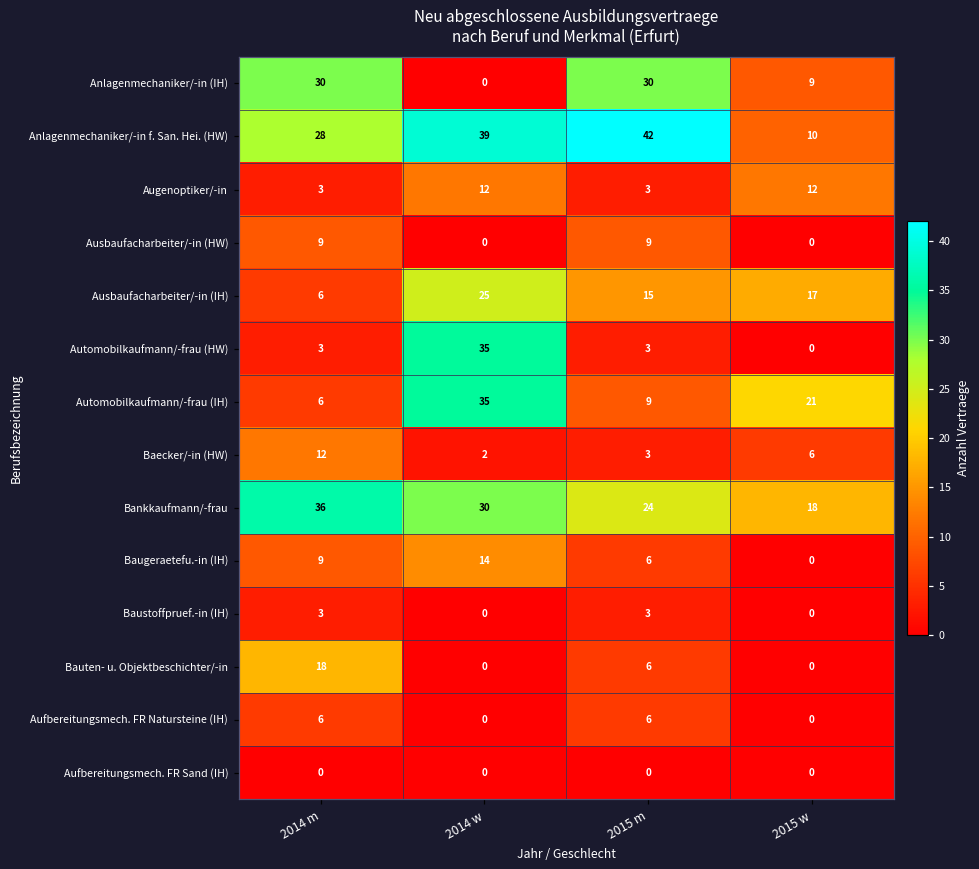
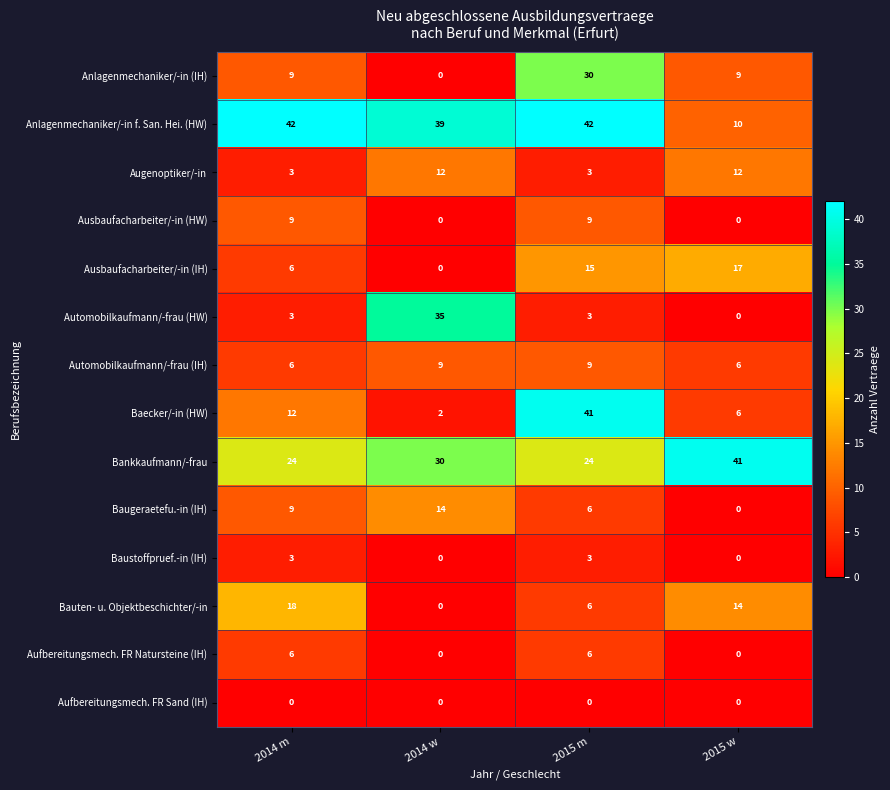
  {
    "Anlagenmechaniker/-in (IH)": {
-     "2014 m": 30,
+     "2014 m": 9,
      "2014 w": 0,
      "2015 m": 30,
      "2015 w": 9
    },
    "Anlagenmechaniker/-in f. San. Hei. (HW)": {
-     "2014 m": 28,
+     "2014 m": 42,
      "2014 w": 39,
      "2015 m": 42,
      "2015 w": 10
    },
    "Augenoptiker/-in": {
      "2014 m": 3,
      "2014 w": 12,
      "2015 m": 3,
      "2015 w": 12
    },
    "Ausbaufacharbeiter/-in (HW)": {
      "2014 m": 9,
      "2014 w": 0,
      "2015 m": 9,
      "2015 w": 0
    },
    "Ausbaufacharbeiter/-in (IH)": {
      "2014 m": 6,
-     "2014 w": 25,
+     "2014 w": 0,
      "2015 m": 15,
      "2015 w": 17
    },
    "Automobilkaufmann/-frau (HW)": {
      "2014 m": 3,
      "2014 w": 35,
      "2015 m": 3,
      "2015 w": 0
    },
    "Automobilkaufmann/-frau (IH)": {
      "2014 m": 6,
-     "2014 w": 35,
+     "2014 w": 9,
      "2015 m": 9,
-     "2015 w": 21
+     "2015 w": 6
    },
    "Baecker/-in (HW)": {
      "2014 m": 12,
      "2014 w": 2,
-     "2015 m": 3,
+     "2015 m": 41,
      "2015 w": 6
    },
    "Bankkaufmann/-frau": {
-     "2014 m": 36,
+     "2014 m": 24,
      "2014 w": 30,
      "2015 m": 24,
-     "2015 w": 18
+     "2015 w": 41
    },
    "Baugeraetefu.-in (IH)": {
      "2014 m": 9,
      "2014 w": 14,
      "2015 m": 6,
      "2015 w": 0
    },
    "Baustoffpruef.-in (IH)": {
      "2014 m": 3,
      "2014 w": 0,
      "2015 m": 3,
      "2015 w": 0
    },
    "Bauten- u. Objektbeschichter/-in": {
      "2014 m": 18,
      "2014 w": 0,
      "2015 m": 6,
-     "2015 w": 0
+     "2015 w": 14
    },
    "Aufbereitungsmech. FR Natursteine (IH)": {
      "2014 m": 6,
      "2014 w": 0,
      "2015 m": 6,
      "2015 w": 0
    },
    "Aufbereitungsmech. FR Sand (IH)": {
      "2014 m": 0,
      "2014 w": 0,
      "2015 m": 0,
      "2015 w": 0
    }
  }
